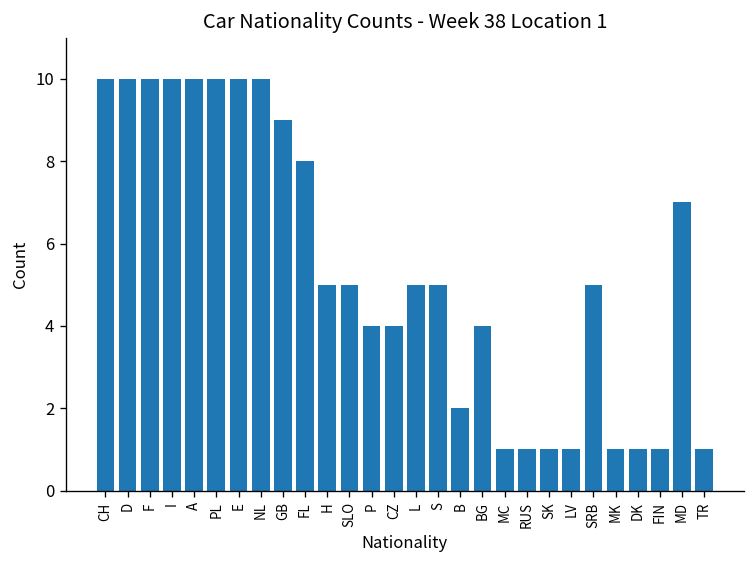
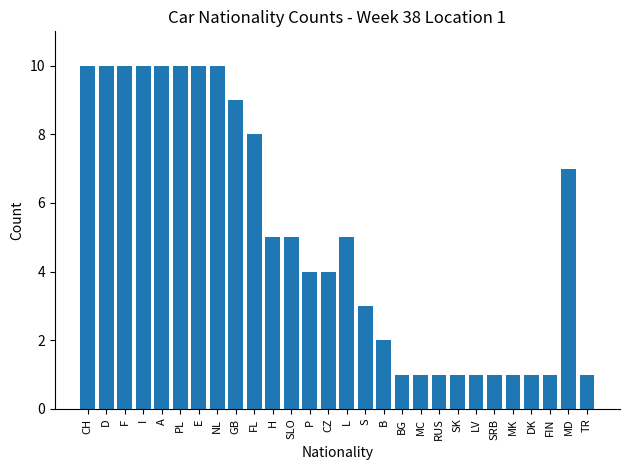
  {
    "CH": 10,
    "D": 10,
    "F": 10,
    "A": 10,
    "PL": 10,
    "E": 10,
    "NL": 10,
    "GB": 9,
    "FL": 8,
    "H": 5,
    "SLO": 5,
    "P": 4,
    "CZ": 4,
    "L": 5,
-   "S": 5,
+   "S": 3,
    "B": 2,
-   "BG": 4,
+   "BG": 1,
    "MC": 1,
    "RUS": 1,
    "SK": 1,
    "LV": 1,
-   "SRB": 5,
+   "SRB": 1,
    "MK": 1,
    "DK": 1,
    "FIN": 1,
    "MD": 7,
    "TR": 1
  }
